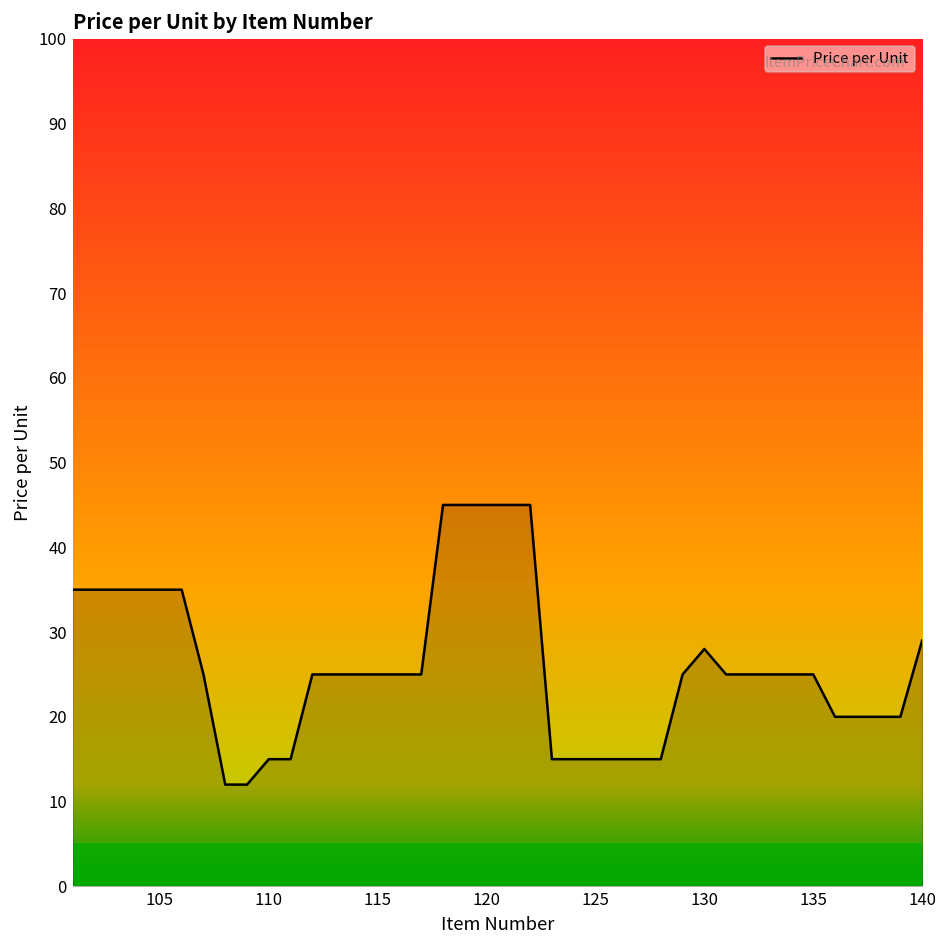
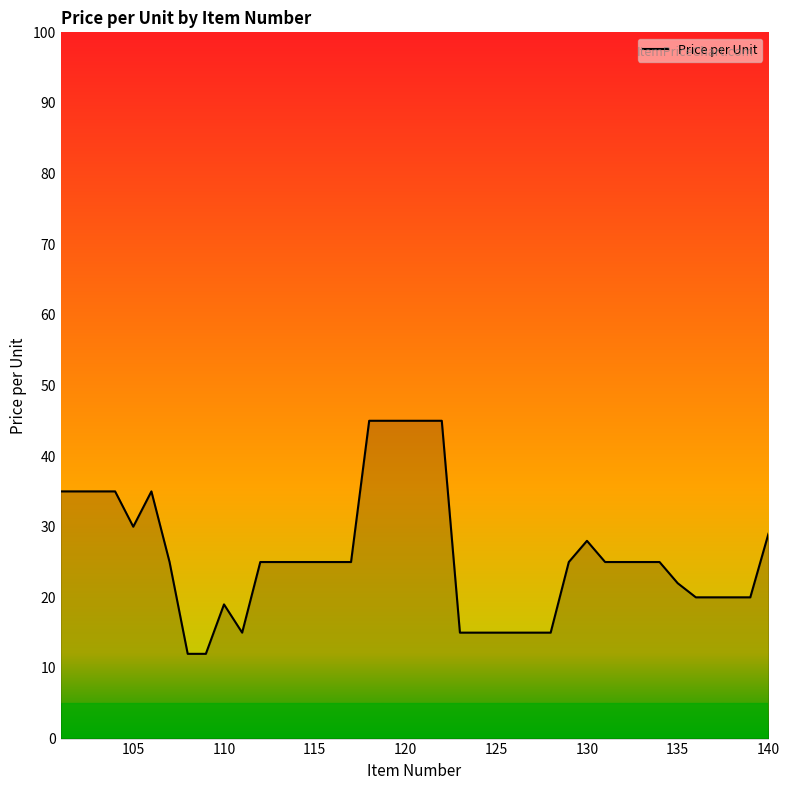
  {
-   "105": 35,
-   "110": 15,
+   "105": 30,
+   "110": 19,
    "115": 25,
    "120": 45,
    "125": 15,
    "130": 28,
-   "135": 25,
+   "135": 22,
    "140": 29
  }
